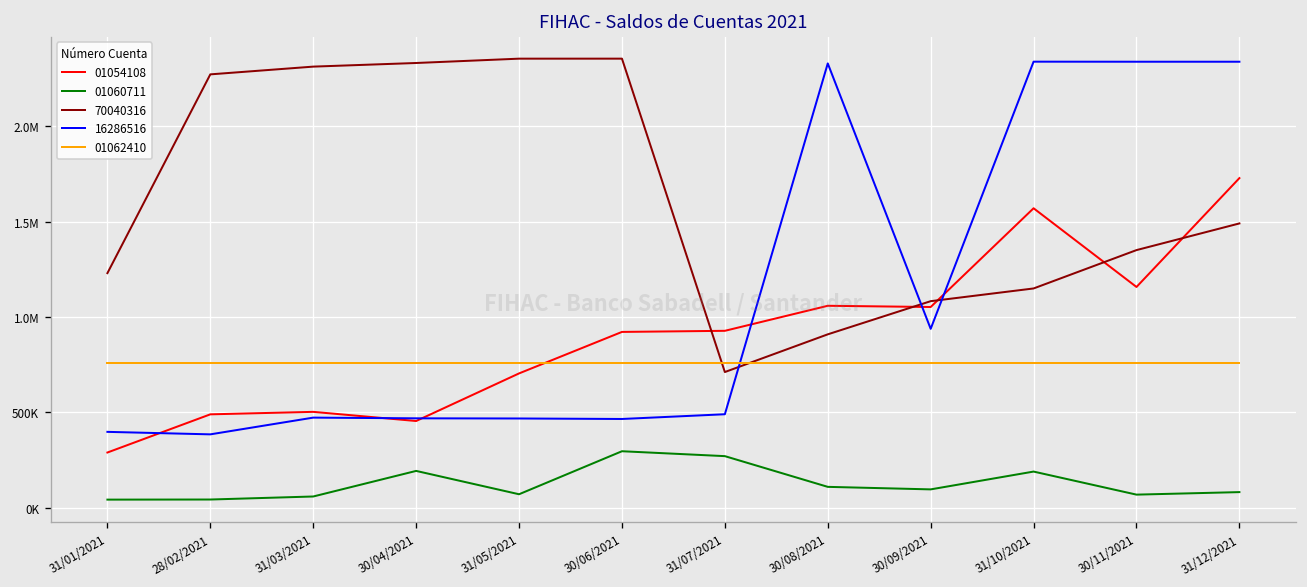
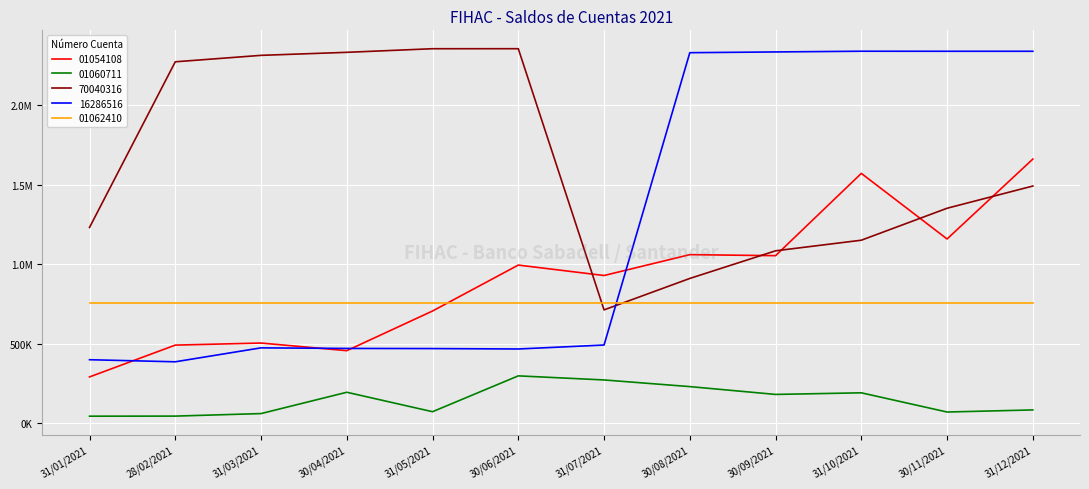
  {
    "01054108": {
      "31/01/2021": 290000,
      "28/02/2021": 490000,
      "31/03/2021": 500000,
      "31/05/2021": 700000,
-     "30/06/2021": 920000,
+     "30/06/2021": 990000,
      "31/07/2021": 930000,
      "30/08/2021": 1060000,
      "30/09/2021": 1050000,
      "31/10/2021": 1570000,
      "30/11/2021": 1160000,
-     "31/12/2021": 1730000
+     "31/12/2021": 1660000
    },
    "01060711": {
      "31/01/2021": 40000,
      "28/02/2021": 40000,
      "31/03/2021": 60000,
      "30/04/2021": 190000,
      "31/05/2021": 70000,
      "30/06/2021": 300000,
      "31/07/2021": 270000,
-     "30/08/2021": 110000,
-     "30/09/2021": 100000,
+     "30/08/2021": 230000,
+     "30/09/2021": 180000,
      "31/10/2021": 190000,
      "30/11/2021": 70000,
      "31/12/2021": 80000
    },
    "70040316": {
      "31/01/2021": 1230000,
      "28/02/2021": 2270000,
      "31/03/2021": 2310000,
      "30/04/2021": 2330000,
      "31/05/2021": 2360000,
      "30/06/2021": 2360000,
      "31/07/2021": 710000,
      "30/08/2021": 910000,
      "30/09/2021": 1080000,
      "31/10/2021": 1150000,
      "30/11/2021": 1350000,
      "31/12/2021": 1490000
    },
    "16286516": {
      "31/01/2021": 400000,
      "28/02/2021": 380000,
      "31/03/2021": 470000,
      "31/05/2021": 470000,
      "30/06/2021": 470000,
      "31/07/2021": 490000,
      "30/08/2021": 2330000,
-     "30/09/2021": 940000,
+     "30/09/2021": 2340000,
      "31/10/2021": 2340000,
      "30/11/2021": 2340000,
      "31/12/2021": 2340000
    },
    "01062410": {
      "31/01/2021": 760000,
      "28/02/2021": 760000,
      "31/03/2021": 760000,
      "30/04/2021": 760000,
      "31/05/2021": 760000,
      "30/06/2021": 760000,
      "31/07/2021": 760000,
      "30/08/2021": 760000,
      "30/09/2021": 760000,
      "31/10/2021": 760000,
      "30/11/2021": 760000,
      "31/12/2021": 760000
    }
  }
